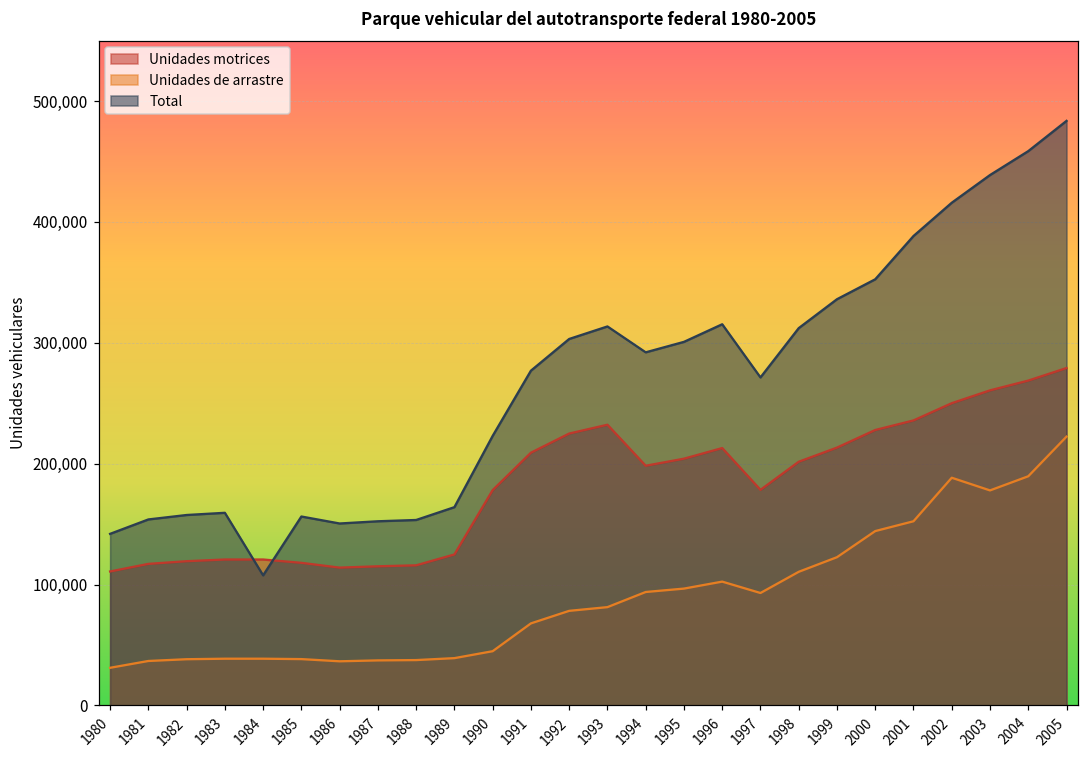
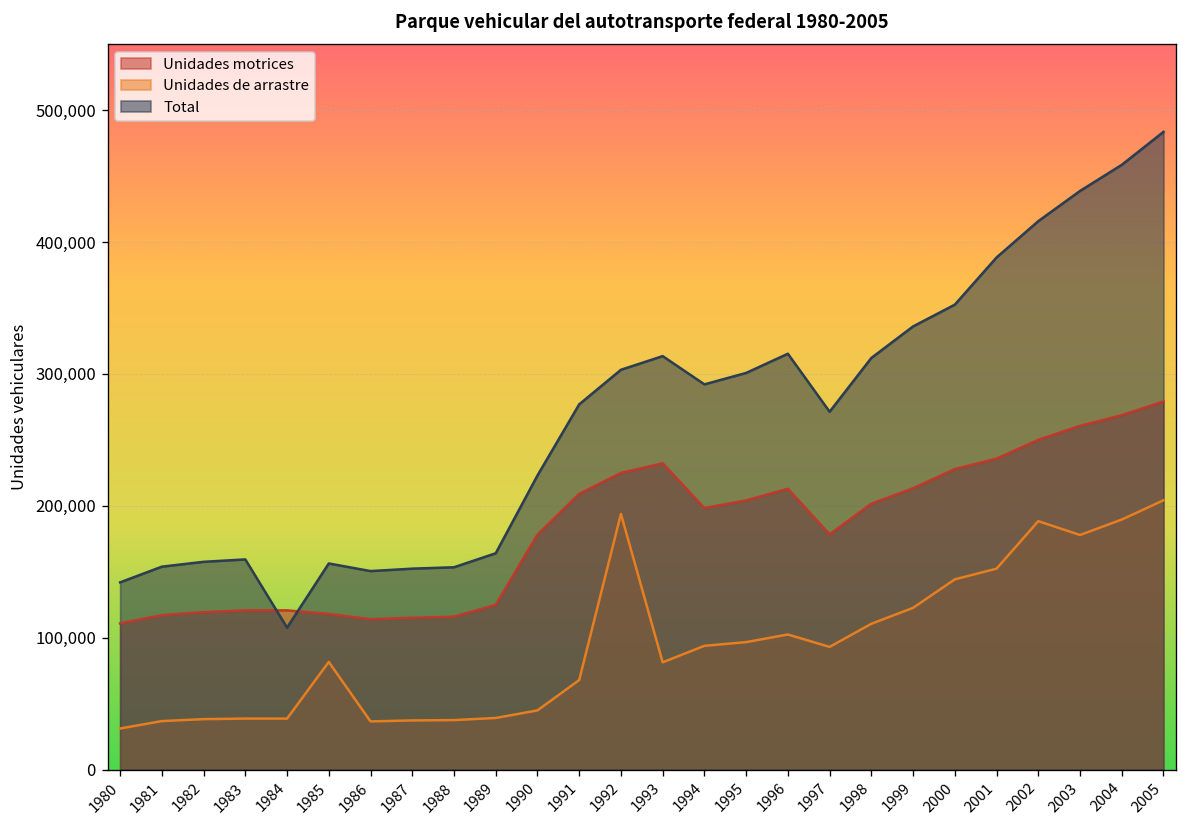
  {
    "Unidades motrices": {
      "1980": "111,000",
      "1981": "117,000",
      "1982": "119,000",
      "1983": "121,000",
      "1984": "121,000",
      "1985": "118,000",
      "1986": "114,000",
      "1987": "115,000",
      "1988": "116,000",
      "1989": "125,000",
      "1990": "178,000",
      "1991": "209,000",
      "1992": "225,000",
      "1993": "232,000",
      "1994": "198,000",
      "1995": "204,000",
      "1996": "213,000",
      "1997": "178,000",
      "1998": "202,000",
      "1999": "213,000",
      "2000": "228,000",
      "2001": "236,000",
      "2002": "250,000",
      "2003": "261,000",
      "2004": "269,000",
      "2005": "279,000"
    },
    "Unidades de arrastre": {
      "1980": "31,000",
      "1981": "37,000",
      "1982": "38,000",
      "1983": "39,000",
      "1984": "39,000",
-     "1985": "38,000",
+     "1985": "82,000",
      "1986": "37,000",
      "1987": "37,000",
      "1988": "38,000",
      "1989": "39,000",
      "1990": "45,000",
      "1991": "68,000",
-     "1992": "78,000",
+     "1992": "194,000",
      "1993": "81,000",
      "1994": "94,000",
      "1995": "97,000",
      "1996": "102,000",
      "1997": "93,000",
      "1998": "111,000",
      "1999": "123,000",
      "2000": "144,000",
      "2001": "152,000",
      "2002": "188,000",
      "2003": "178,000",
      "2004": "190,000",
-     "2005": "222,000"
+     "2005": "204,000"
    },
    "Total": {
      "1980": "142,000",
      "1981": "154,000",
      "1982": "158,000",
      "1983": "159,000",
      "1984": "108,000",
      "1985": "156,000",
      "1986": "151,000",
      "1987": "152,000",
      "1988": "153,000",
      "1989": "164,000",
      "1990": "223,000",
      "1991": "277,000",
      "1992": "303,000",
      "1993": "314,000",
      "1994": "292,000",
      "1995": "301,000",
      "1996": "315,000",
      "1997": "271,000",
      "1998": "312,000",
      "1999": "336,000",
      "2000": "353,000",
      "2001": "388,000",
      "2002": "416,000",
      "2003": "439,000",
      "2004": "459,000",
      "2005": "484,000"
    }
  }
